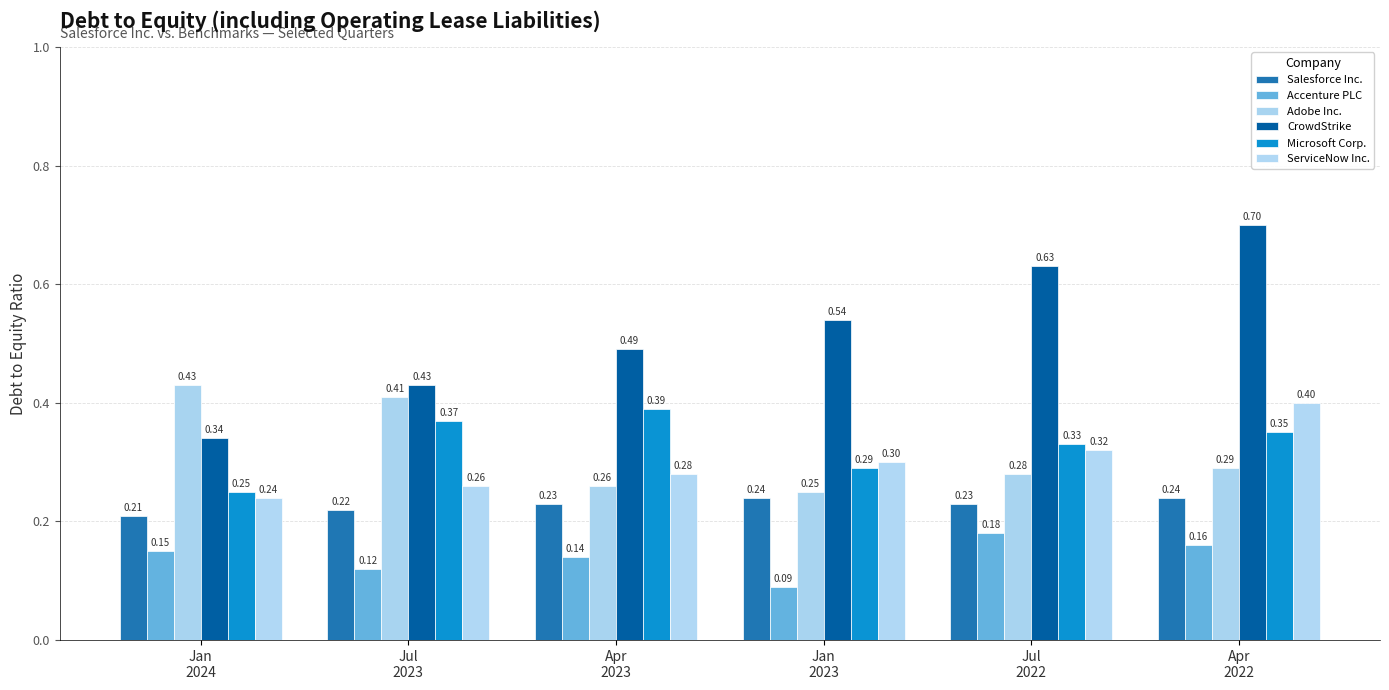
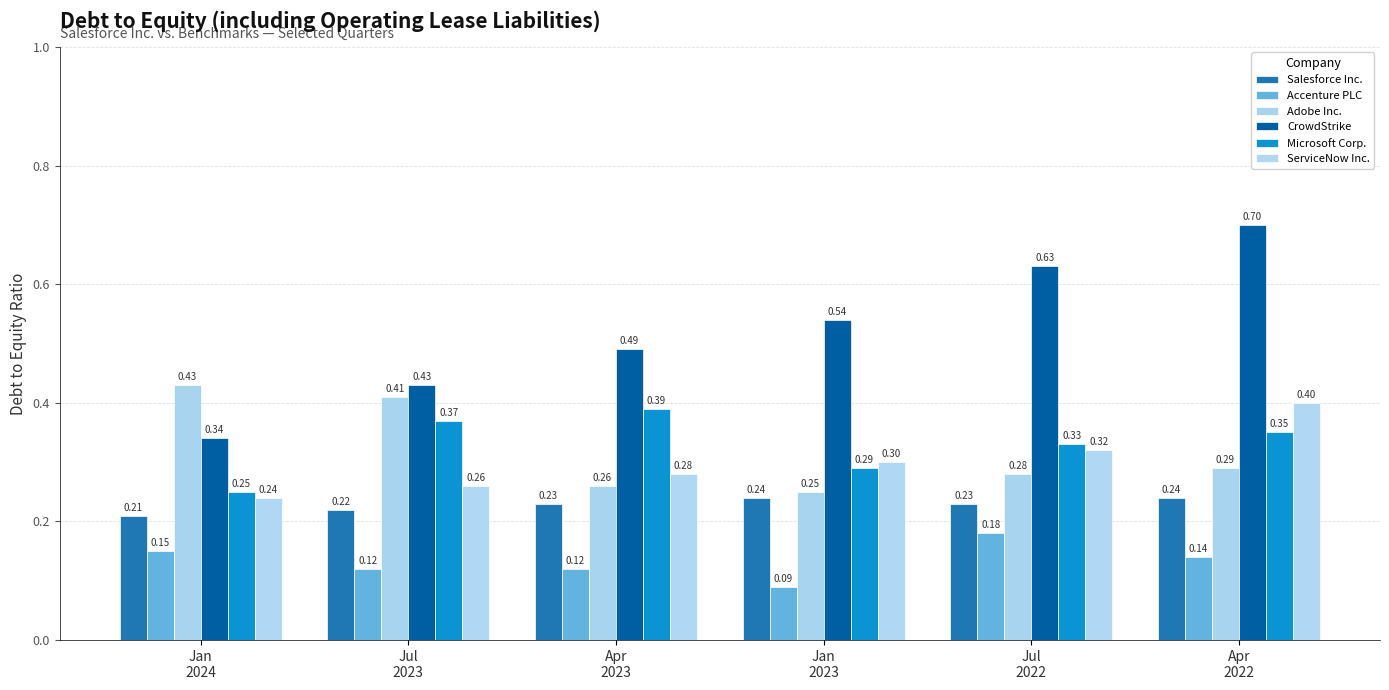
  {
    "Accenture PLC": {
      "Jan 2024": 0.15,
      "Jul 2023": 0.12,
-     "Apr 2023": 0.14,
+     "Apr 2023": 0.12,
      "Jan 2023": 0.09,
      "Jul 2022": 0.18,
-     "Apr 2022": 0.16
+     "Apr 2022": 0.14
    }
  }
